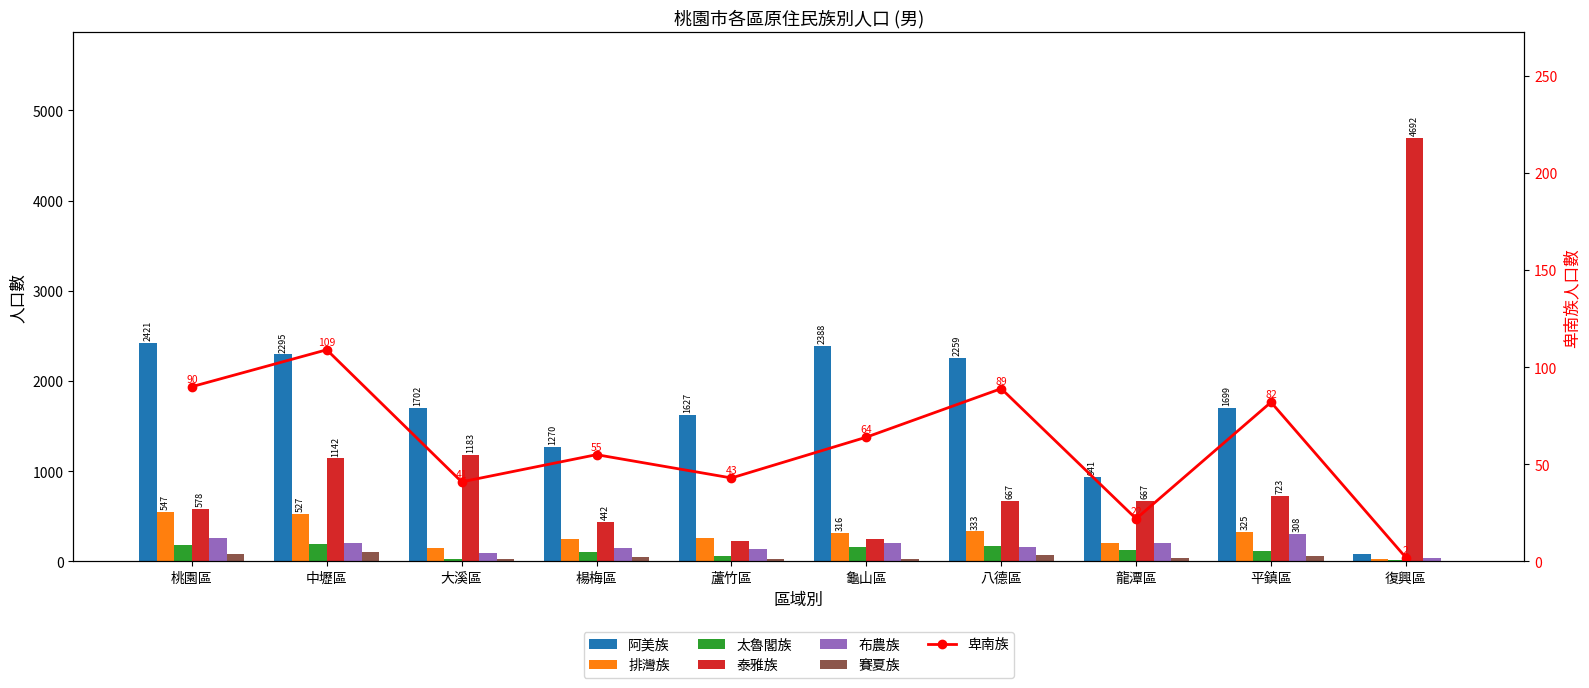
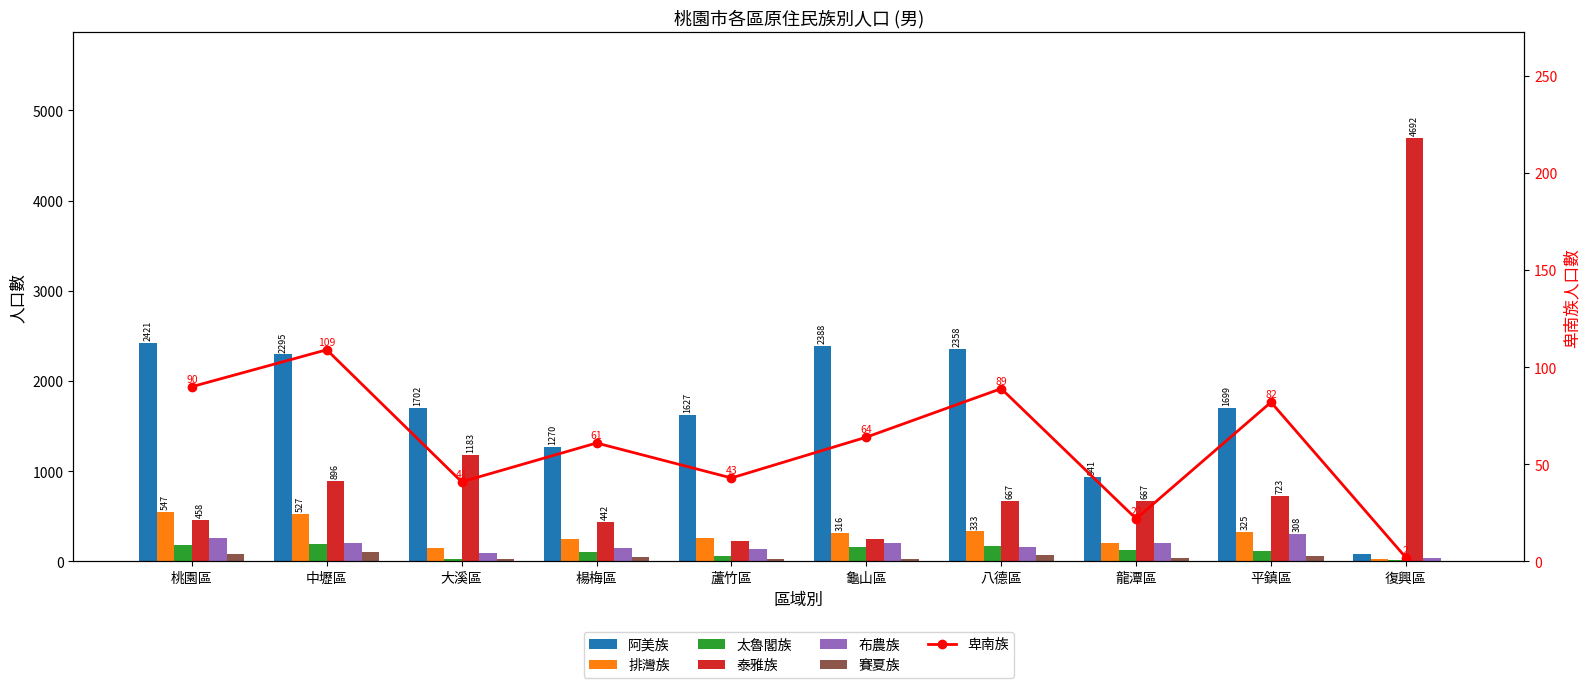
  {
    "阿美族": {
      "桃園區": 2421,
      "中壢區": 2295,
      "大溪區": 1702,
      "楊梅區": 1270,
      "蘆竹區": 1627,
      "龜山區": 2388,
-     "八德區": 2259,
+     "八德區": 2358,
      "龍潭區": 941,
      "平鎮區": 1699
    },
    "排灣族": {
      "桃園區": 547,
      "中壢區": 527,
      "龜山區": 316,
      "八德區": 333,
      "平鎮區": 325
    },
    "泰雅族": {
-     "桃園區": 578,
-     "中壢區": 1142,
+     "桃園區": 458,
+     "中壢區": 896,
      "大溪區": 1183,
      "楊梅區": 442,
      "八德區": 667,
      "龍潭區": 667,
      "平鎮區": 723,
      "復興區": 4692
    },
    "布農族": {
      "平鎮區": 308
    },
    "卑南族": {
      "桃園區": 90,
      "中壢區": 109,
-     "楊梅區": 55,
+     "楊梅區": 61,
      "蘆竹區": 43,
      "龜山區": 64,
      "八德區": 89,
      "平鎮區": 82
    }
  }
